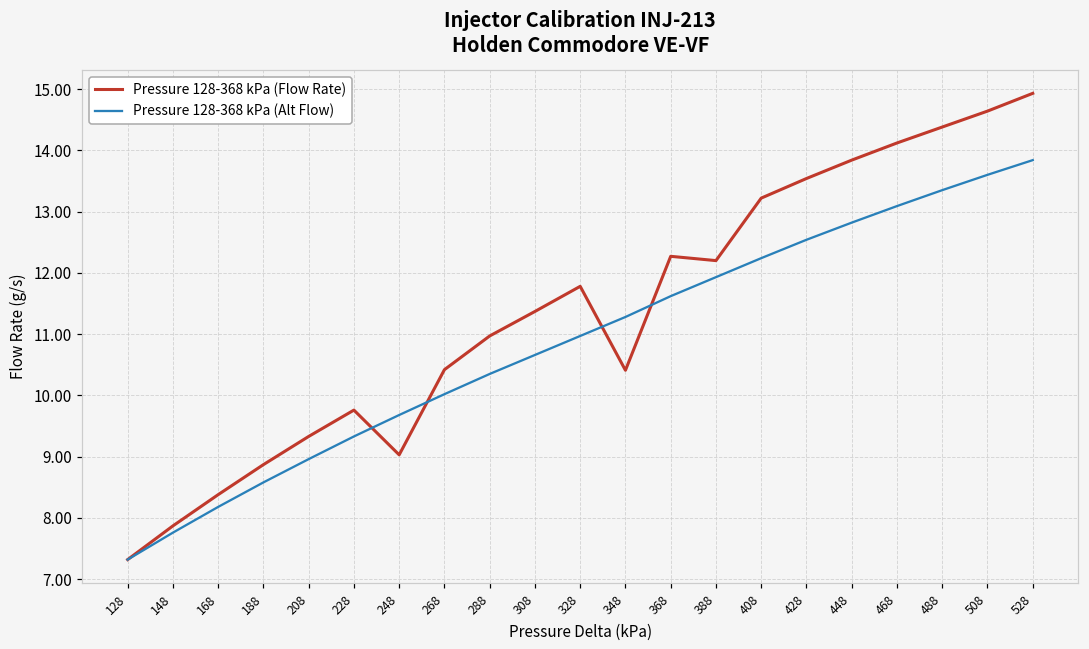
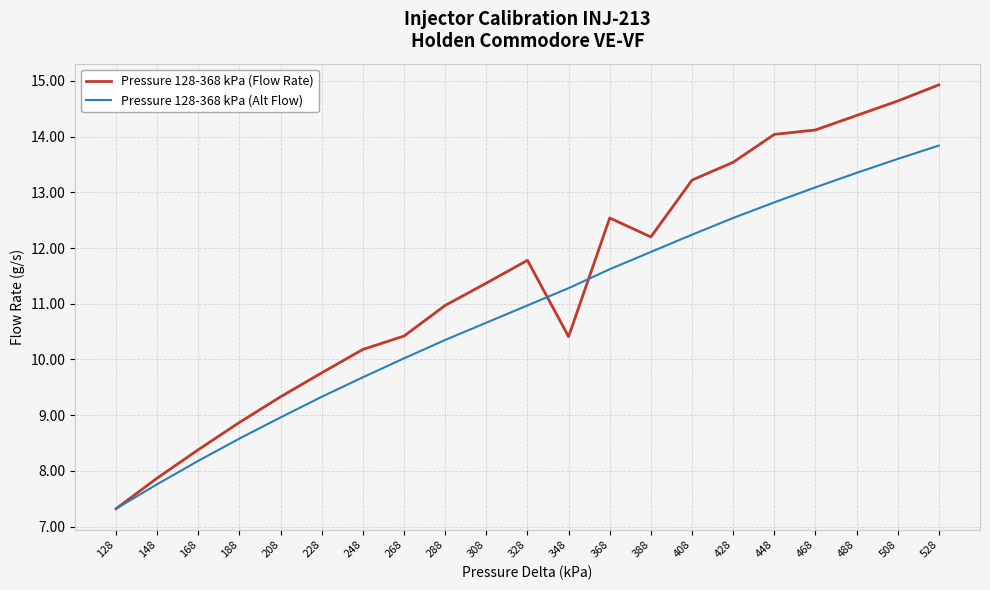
  {
    "Pressure 128-368 kPa (Flow Rate)": {
      "148": 7.9,
      "168": 8.4,
      "188": 8.9,
      "208": 9.3,
      "228": 9.8,
-     "248": 9.0,
+     "248": 10.2,
      "268": 10.4,
      "288": 11.0,
      "308": 11.4,
      "328": 11.8,
      "348": 10.4,
-     "368": 12.3,
+     "368": 12.5,
      "388": 12.2,
      "408": 13.2,
      "428": 13.5,
-     "448": 13.8,
+     "448": 14.0,
      "468": 14.1,
      "488": 14.4,
      "508": 14.6,
      "528": 14.9
    },
    "Pressure 128-368 kPa (Alt Flow)": {
      "148": 7.8,
      "168": 8.2,
      "188": 8.6,
      "208": 9.0,
      "228": 9.3,
      "248": 9.7,
      "268": 10.0,
      "288": 10.4,
      "308": 10.7,
      "328": 11.0,
      "348": 11.3,
      "368": 11.6,
      "388": 11.9,
      "408": 12.2,
      "428": 12.5,
      "448": 12.8,
      "468": 13.1,
      "488": 13.4,
      "508": 13.6,
      "528": 13.8
    }
  }
